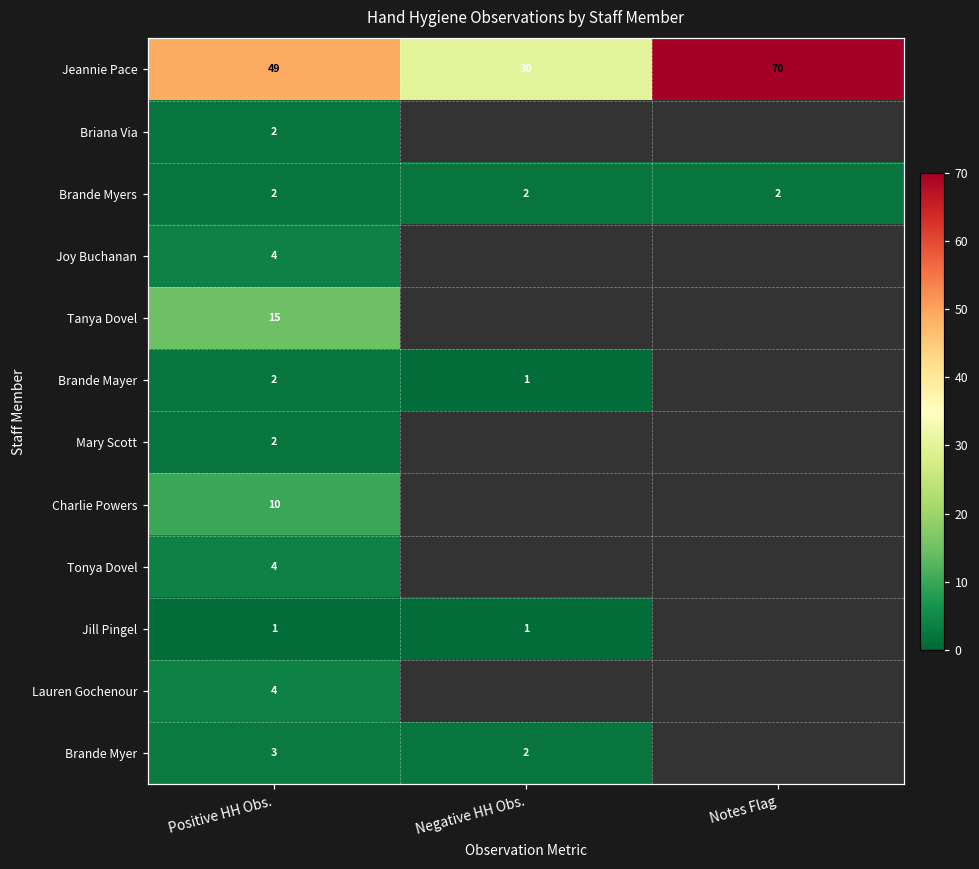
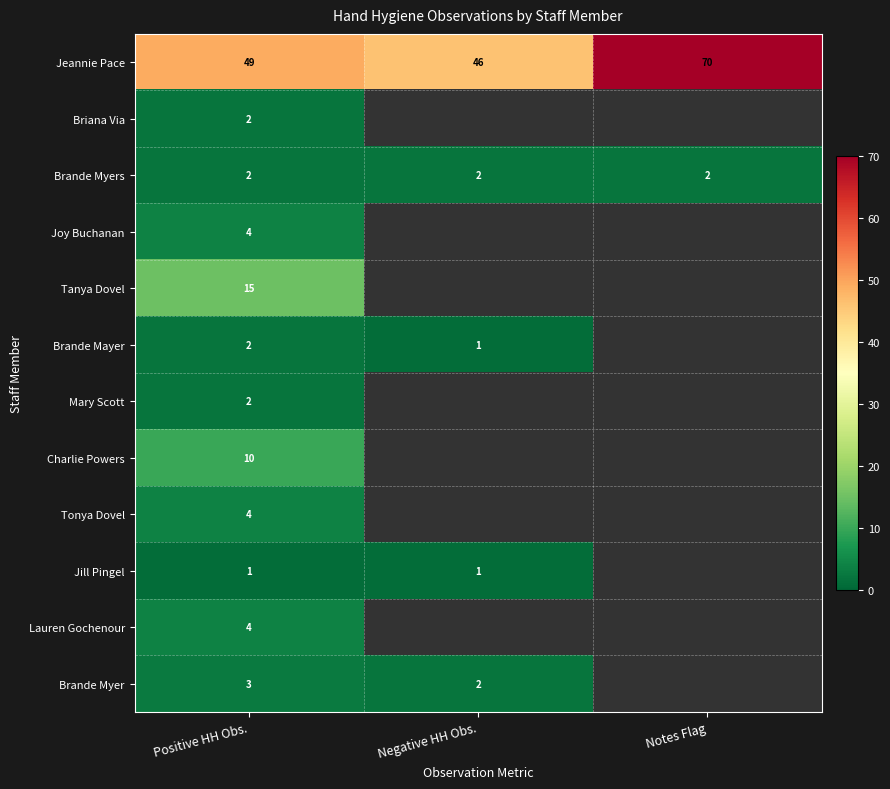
  {
    "Jeannie Pace": {
      "Positive HH Obs.": 49,
-     "Negative HH Obs.": 30,
+     "Negative HH Obs.": 46,
      "Notes Flag": 70
    },
    "Briana Via": {
      "Positive HH Obs.": 2
    },
    "Brande Myers": {
      "Positive HH Obs.": 2,
      "Negative HH Obs.": 2,
      "Notes Flag": 2
    },
    "Joy Buchanan": {
      "Positive HH Obs.": 4
    },
    "Tanya Dovel": {
      "Positive HH Obs.": 15
    },
    "Brande Mayer": {
      "Positive HH Obs.": 2,
      "Negative HH Obs.": 1
    },
    "Mary Scott": {
      "Positive HH Obs.": 2
    },
    "Charlie Powers": {
      "Positive HH Obs.": 10
    },
    "Tonya Dovel": {
      "Positive HH Obs.": 4
    },
    "Jill Pingel": {
      "Positive HH Obs.": 1,
      "Negative HH Obs.": 1
    },
    "Lauren Gochenour": {
      "Positive HH Obs.": 4
    },
    "Brande Myer": {
      "Positive HH Obs.": 3,
      "Negative HH Obs.": 2
    }
  }
